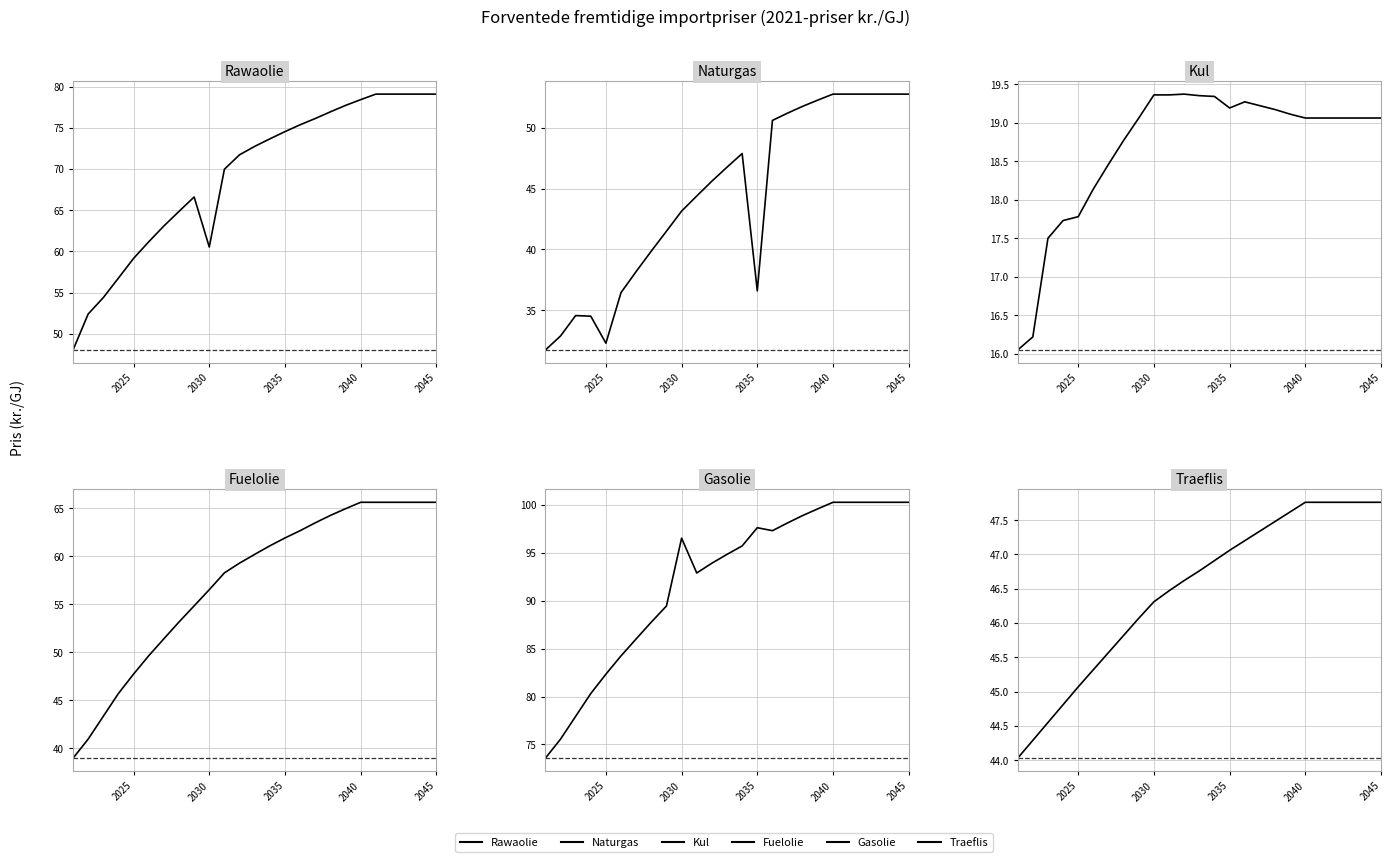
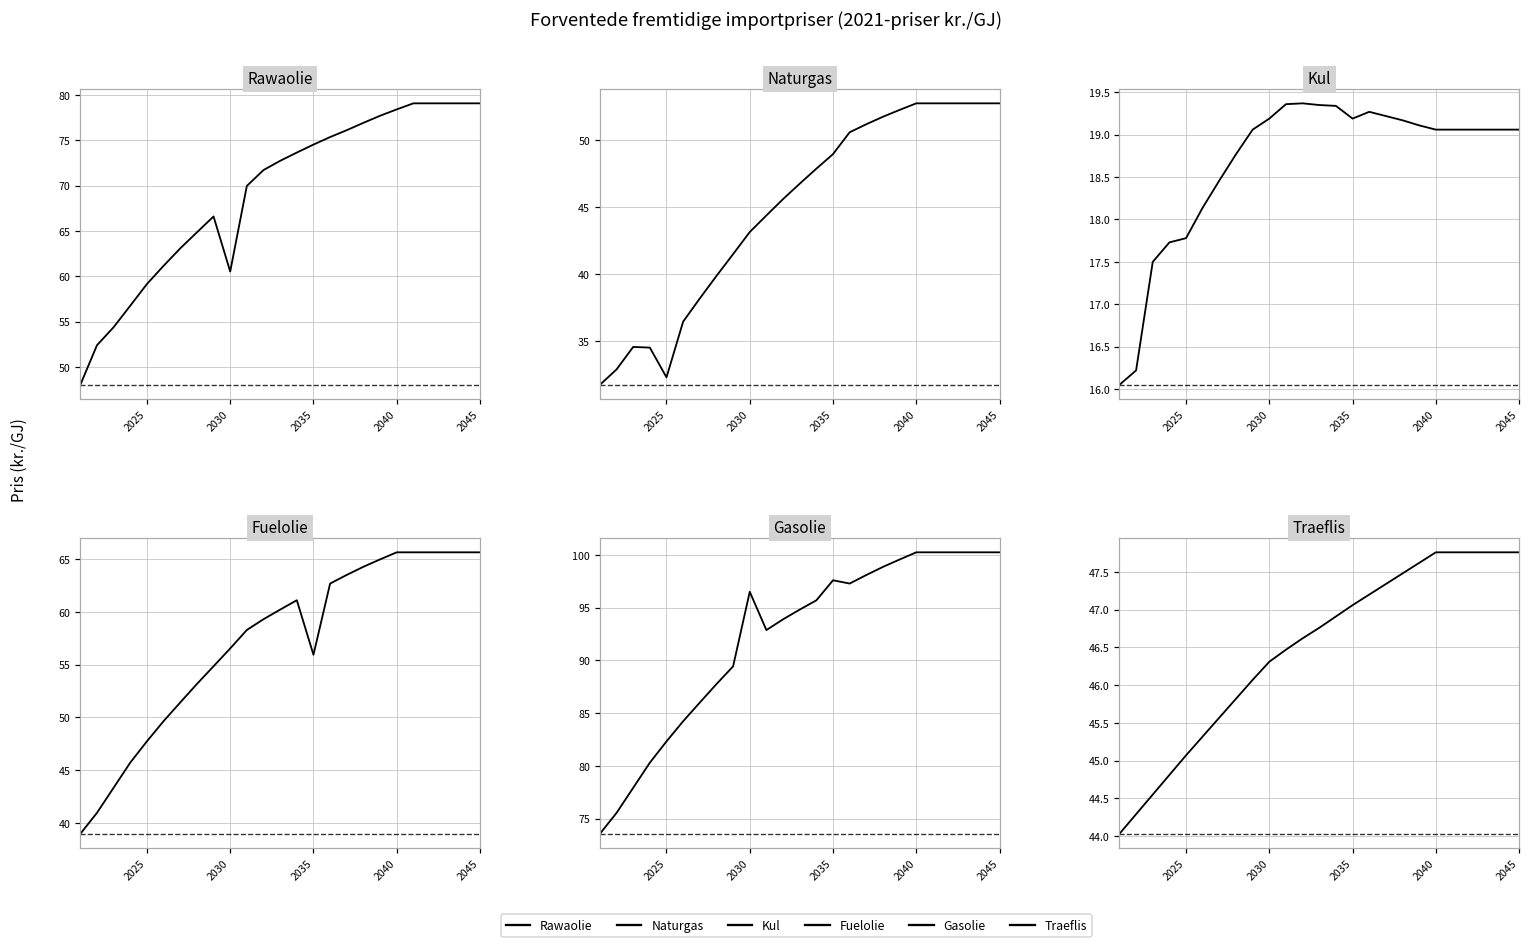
  {
    "Rawaolie": {
      "2025": 59,
      "2030": 61,
      "2035": 75,
      "2040": 78,
      "2045": 79
    },
    "Naturgas": {
      "2025": 32.3,
      "2030": 43.2,
-     "2035": 36.6,
+     "2035": 49.0,
      "2040": 52.8,
      "2045": 52.8
    },
    "Kul": {
      "2025": 17.8,
-     "2030": 19.4,
+     "2030": 19.2,
      "2035": 19.2,
      "2040": 19.1,
      "2045": 19.1
    },
    "Fuelolie": {
      "2025": 48,
      "2030": 57,
-     "2035": 62,
+     "2035": 56,
      "2040": 66,
      "2045": 66
    },
    "Gasolie": {
      "2025": 82,
      "2030": 97,
      "2035": 98,
      "2040": 100,
      "2045": 100
    },
    "Traeflis": {
      "2025": 45.1,
      "2030": 46.3,
      "2035": 47.1,
      "2040": 47.8,
      "2045": 47.8
    }
  }
